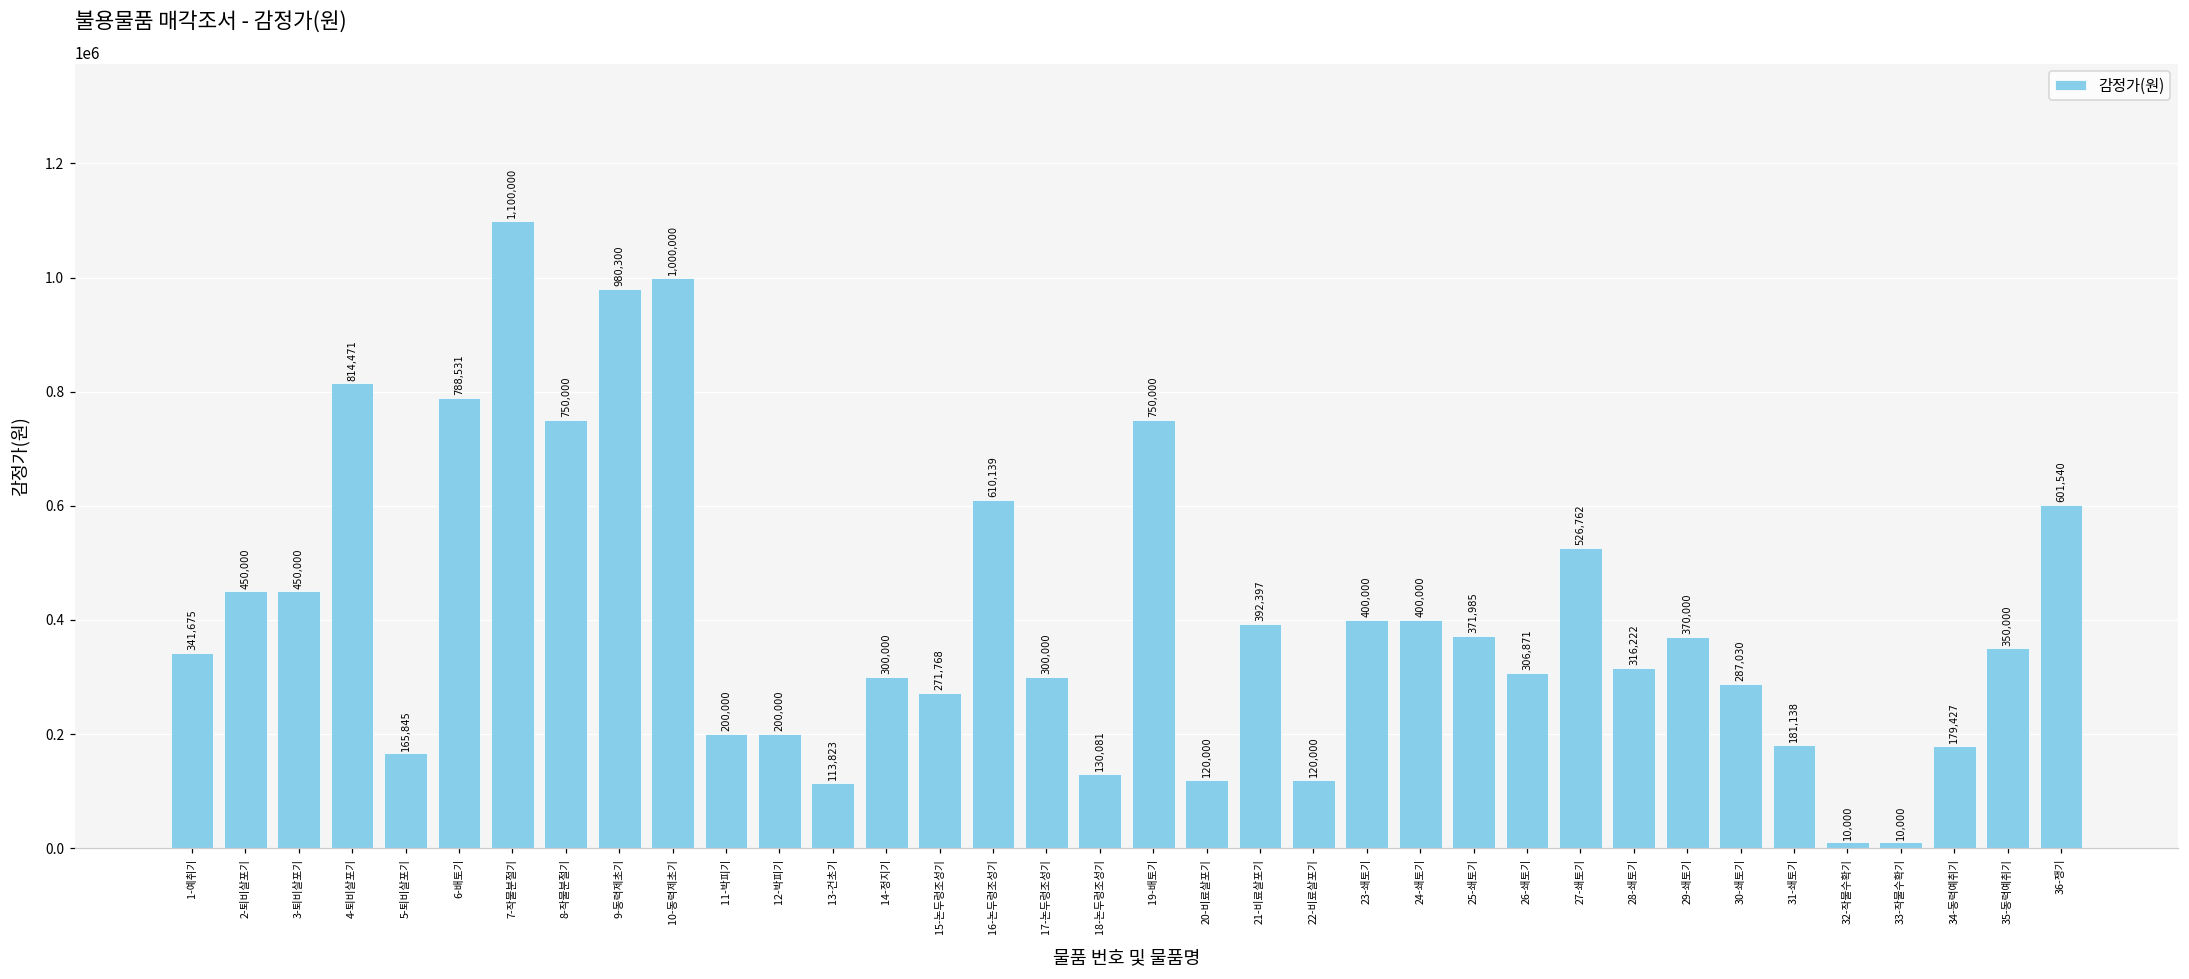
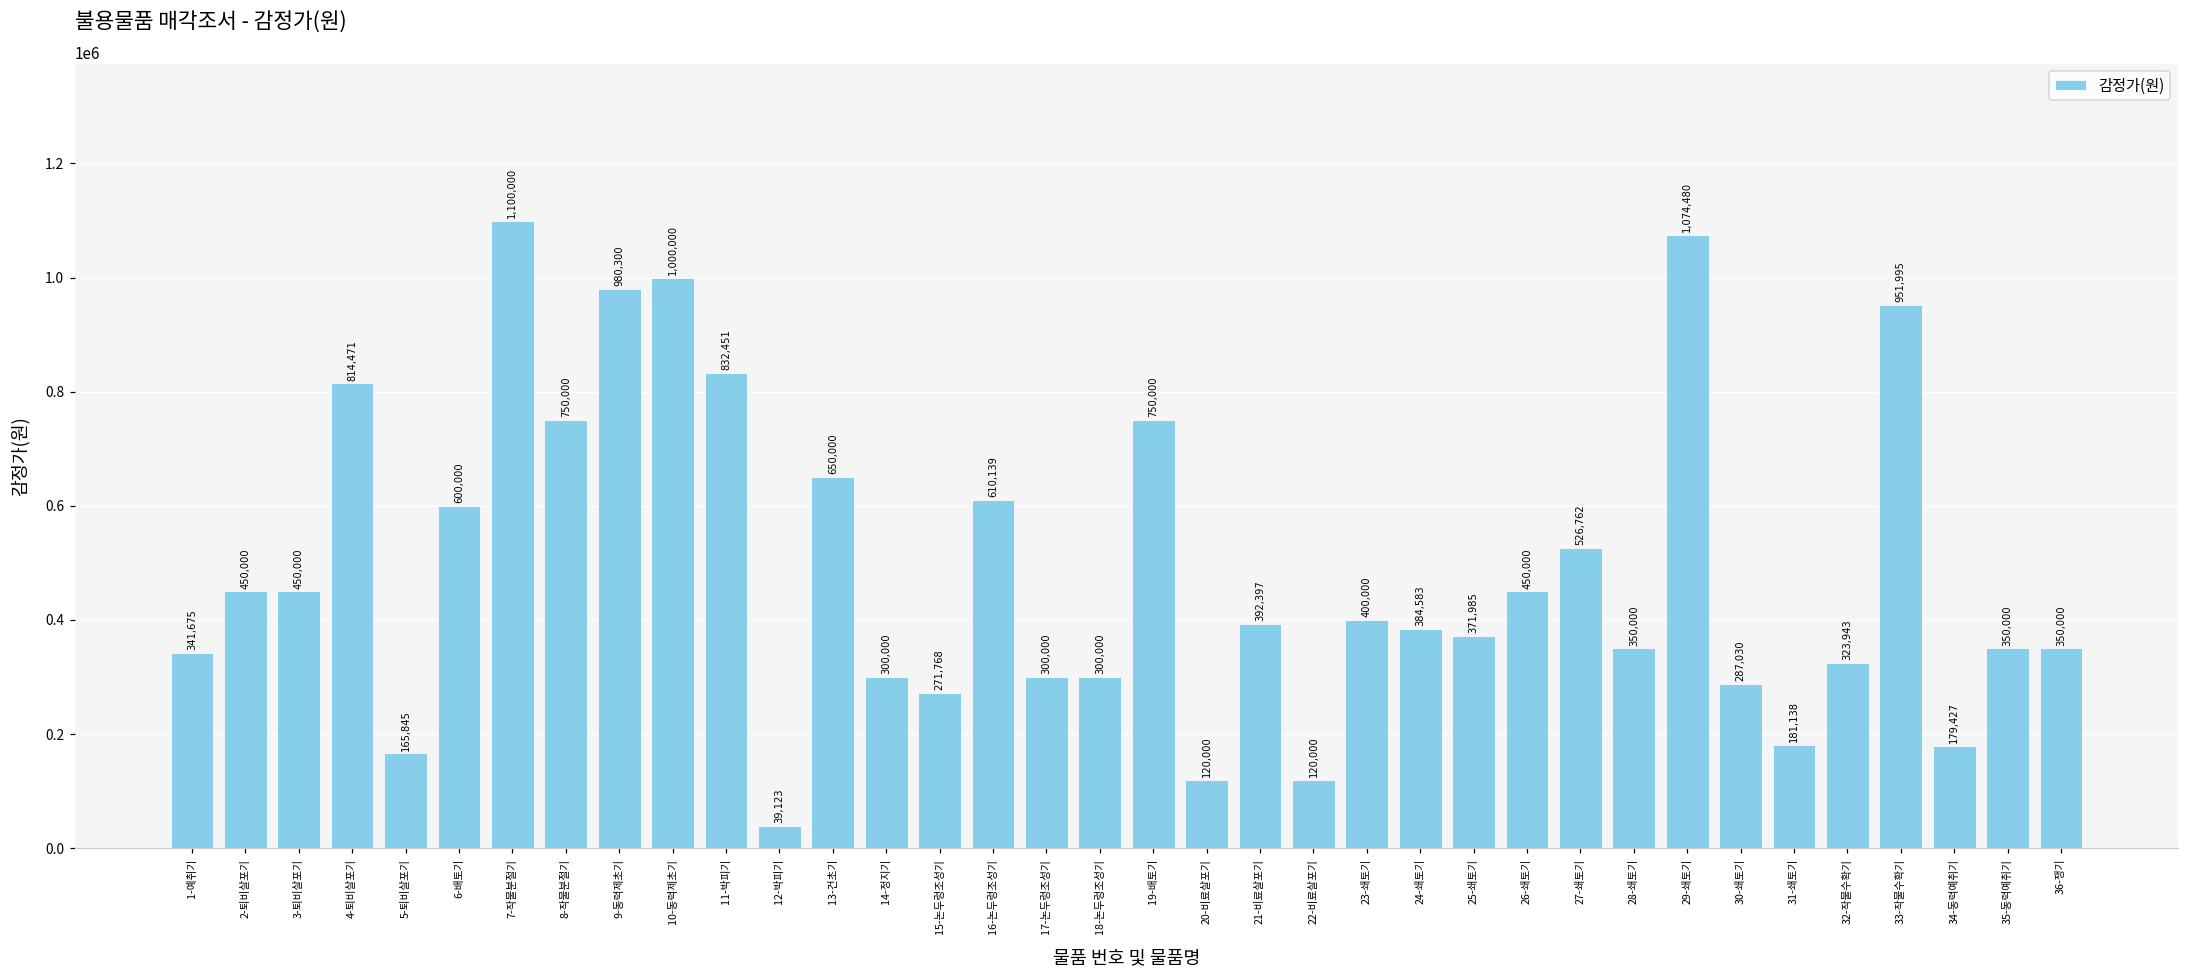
  {
    "1-예취기": "341,675",
    "2-퇴비살포기": "450,000",
    "3-퇴비살포기": "450,000",
    "4-퇴비살포기": "814,471",
    "5-퇴비살포기": "165,845",
-   "6-배토기": "788,531",
+   "6-배토기": "600,000",
    "7-작물분절기": "1,100,000",
    "8-작물분절기": "750,000",
    "9-동력제초기": "980,300",
    "10-동력제초기": "1,000,000",
-   "11-박피기": "200,000",
-   "12-박피기": "200,000",
-   "13-건초기": "113,823",
+   "11-박피기": "832,451",
+   "12-박피기": "39,123",
+   "13-건초기": "650,000",
    "14-정지기": "300,000",
    "15-논두렁조성기": "271,768",
    "16-논두렁조성기": "610,139",
    "17-논두렁조성기": "300,000",
-   "18-논두렁조성기": "130,081",
+   "18-논두렁조성기": "300,000",
    "19-배토기": "750,000",
    "20-비료살포기": "120,000",
    "21-비료살포기": "392,397",
    "22-비료살포기": "120,000",
    "23-쇄토기": "400,000",
-   "24-쇄토기": "400,000",
+   "24-쇄토기": "384,583",
    "25-쇄토기": "371,985",
-   "26-쇄토기": "306,871",
+   "26-쇄토기": "450,000",
    "27-쇄토기": "526,762",
-   "28-쇄토기": "316,222",
-   "29-쇄토기": "370,000",
+   "28-쇄토기": "350,000",
+   "29-쇄토기": "1,074,480",
    "30-쇄토기": "287,030",
    "31-쇄토기": "181,138",
-   "32-작물수확기": "10,000",
-   "33-작물수확기": "10,000",
+   "32-작물수확기": "323,943",
+   "33-작물수확기": "951,995",
    "34-동력예취기": "179,427",
    "35-동력예취기": "350,000",
-   "36-쟁기": "601,540"
+   "36-쟁기": "350,000"
  }
